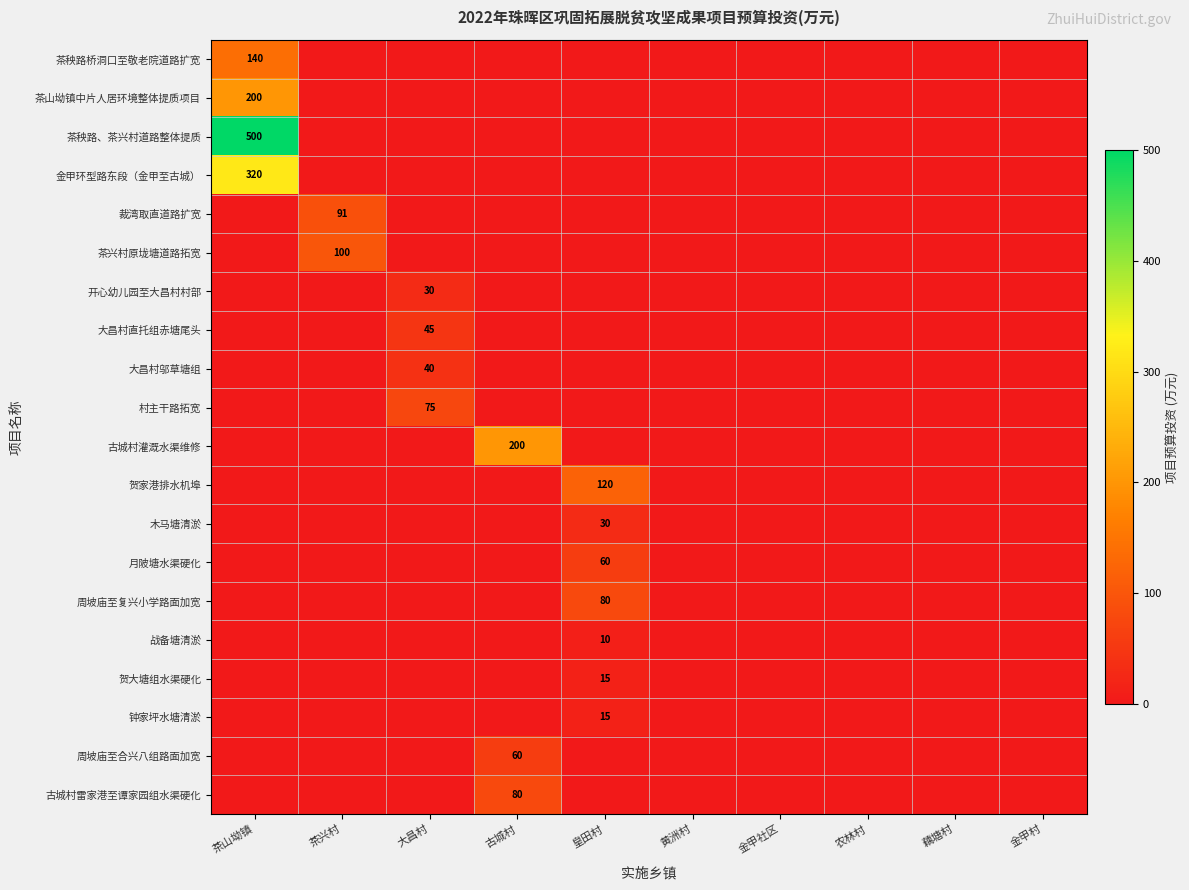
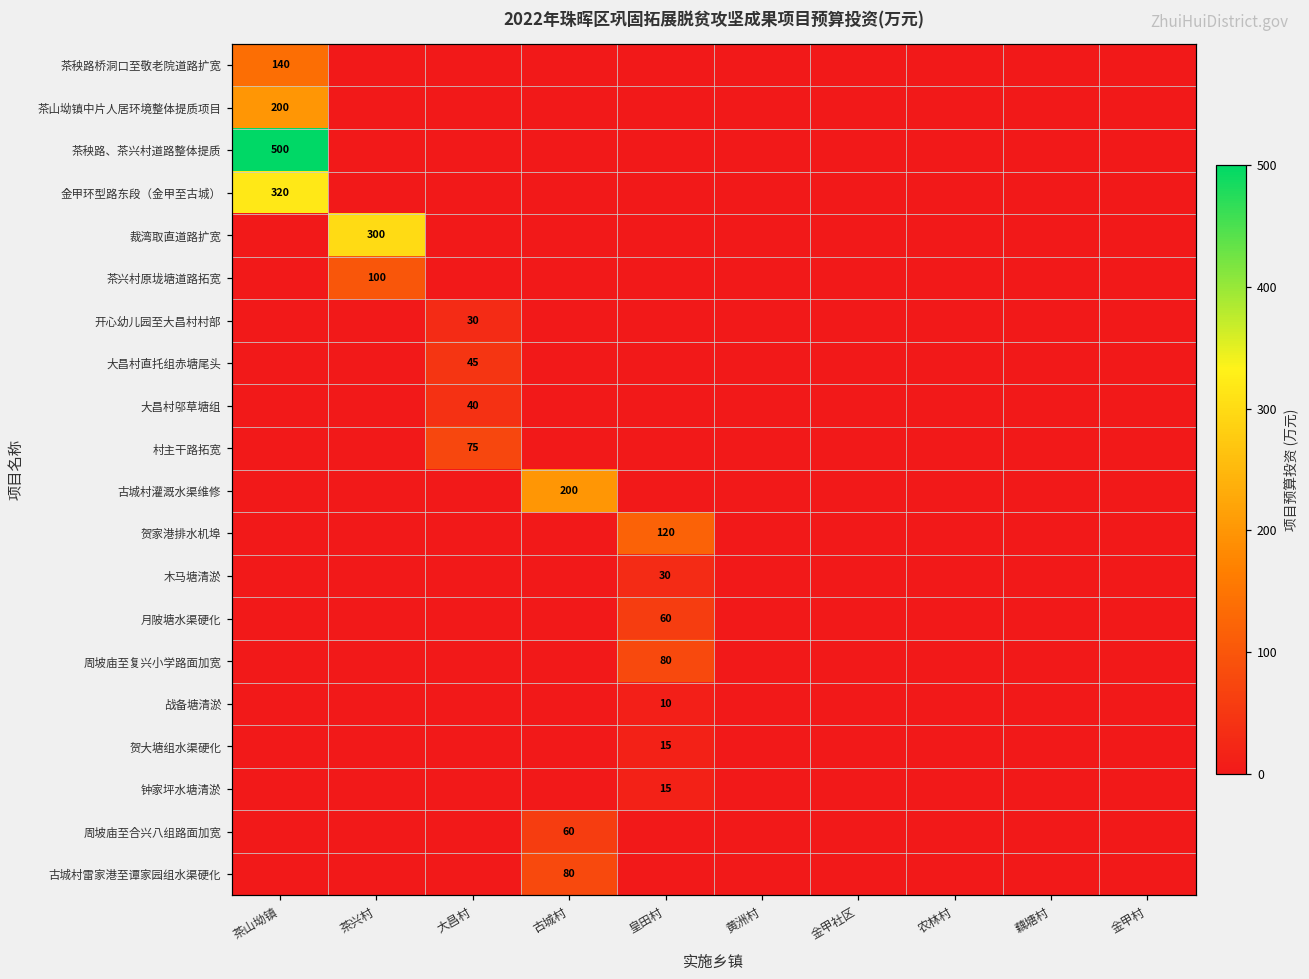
  {
    "茶秧路桥洞口至敬老院道路扩宽": {
      "茶山坳镇": 140
    },
    "茶山坳镇中片人居环境整体提质项目": {
      "茶山坳镇": 200
    },
    "茶秧路、茶兴村道路整体提质": {
      "茶山坳镇": 500
    },
    "金甲环型路东段（金甲至古城）": {
      "茶山坳镇": 320
    },
    "裁湾取直道路扩宽": {
-     "茶兴村": 91
+     "茶兴村": 300
    },
    "茶兴村原垅塘道路拓宽": {
      "茶兴村": 100
    },
    "开心幼儿园至大昌村村部": {
      "大昌村": 30
    },
    "大昌村直托组赤塘尾头": {
      "大昌村": 45
    },
    "大昌村邬草塘组": {
      "大昌村": 40
    },
    "村主干路拓宽": {
      "大昌村": 75
    },
    "古城村灌溉水渠维修": {
      "古城村": 200
    },
    "贺家港排水机埠": {
      "皇田村": 120
    },
    "木马塘清淤": {
      "皇田村": 30
    },
    "月陂塘水渠硬化": {
      "皇田村": 60
    },
    "周坡庙至复兴小学路面加宽": {
      "皇田村": 80
    },
    "战备塘清淤": {
      "皇田村": 10
    },
    "贺大塘组水渠硬化": {
      "皇田村": 15
    },
    "钟家坪水塘清淤": {
      "皇田村": 15
    },
    "周坡庙至合兴八组路面加宽": {
      "古城村": 60
    },
    "古城村雷家港至谭家园组水渠硬化": {
      "古城村": 80
    }
  }
